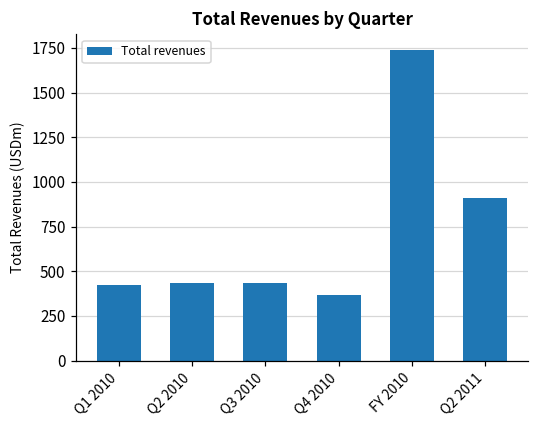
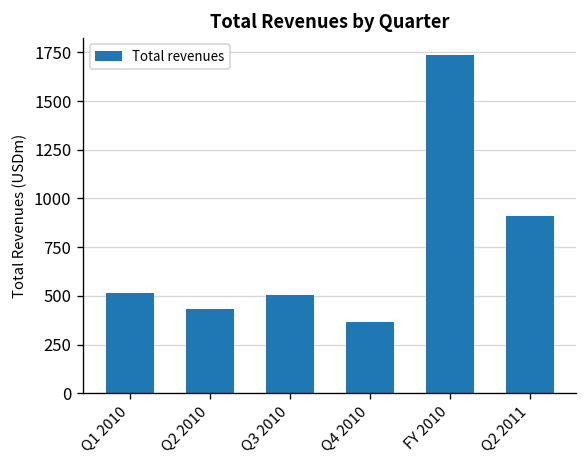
  {
-   "Q1 2010": 420,
+   "Q1 2010": 520,
    "Q2 2010": 430,
-   "Q3 2010": 430,
+   "Q3 2010": 510,
    "Q4 2010": 370,
    "FY 2010": 1740,
    "Q2 2011": 910
  }
